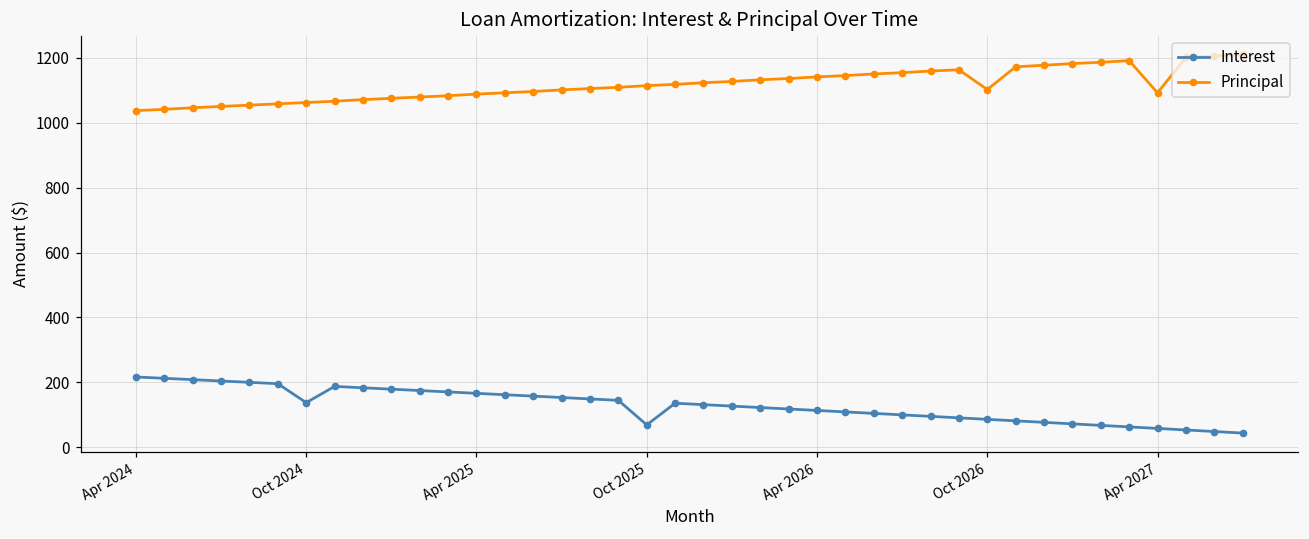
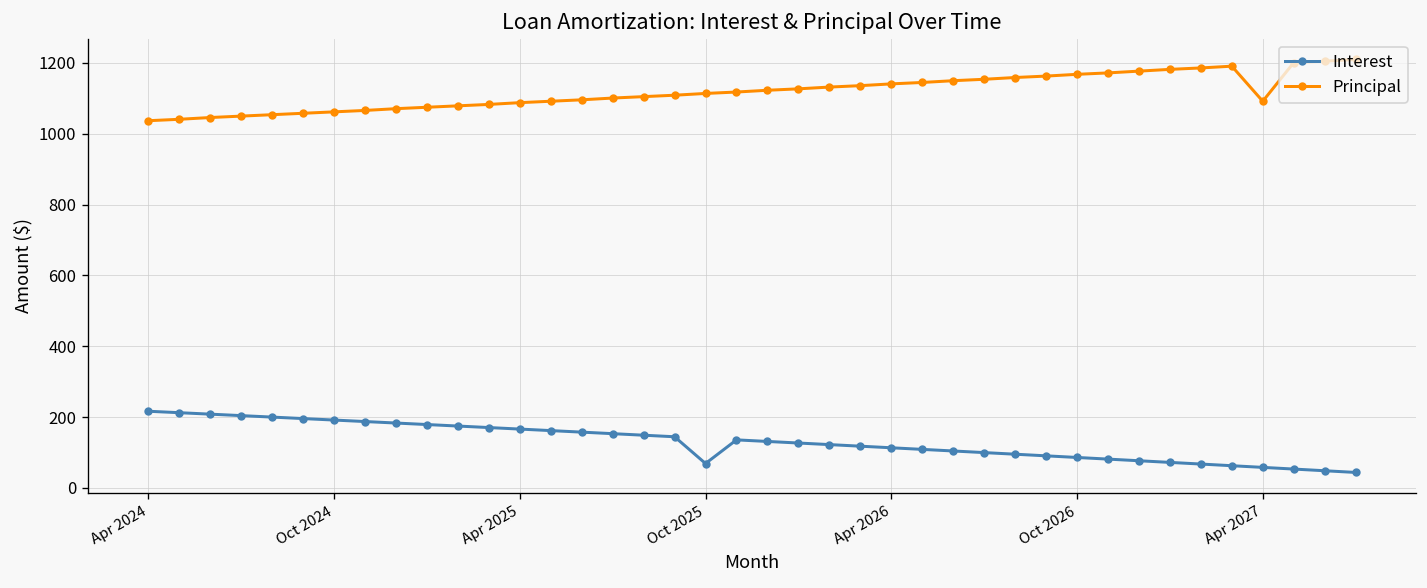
  {
    "Interest": {
      "Apr 2024": 220,
-     "Oct 2024": 140,
+     "Oct 2024": 190,
      "Apr 2025": 170,
      "Oct 2025": 70,
      "Apr 2026": 110,
      "Oct 2026": 90,
      "Apr 2027": 60
    },
    "Principal": {
      "Apr 2024": 1040,
      "Oct 2024": 1060,
      "Apr 2025": 1090,
      "Oct 2025": 1110,
      "Apr 2026": 1140,
-     "Oct 2026": 1100,
+     "Oct 2026": 1170,
      "Apr 2027": 1090
    }
  }
